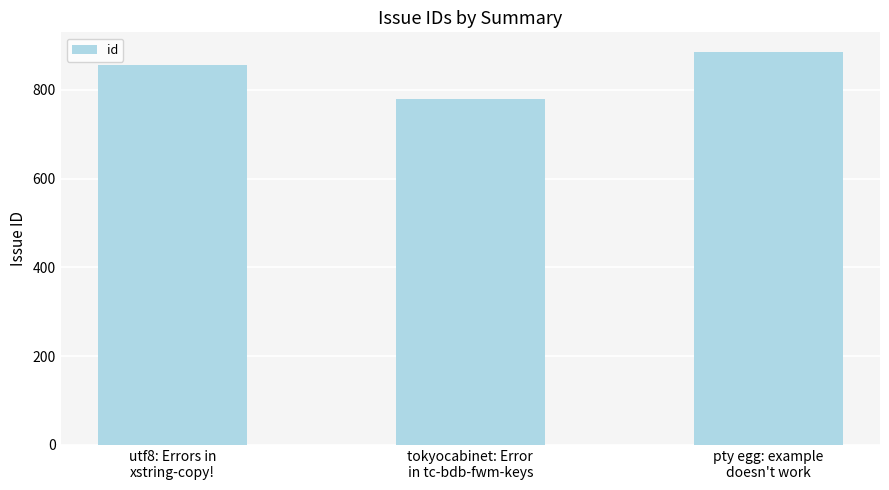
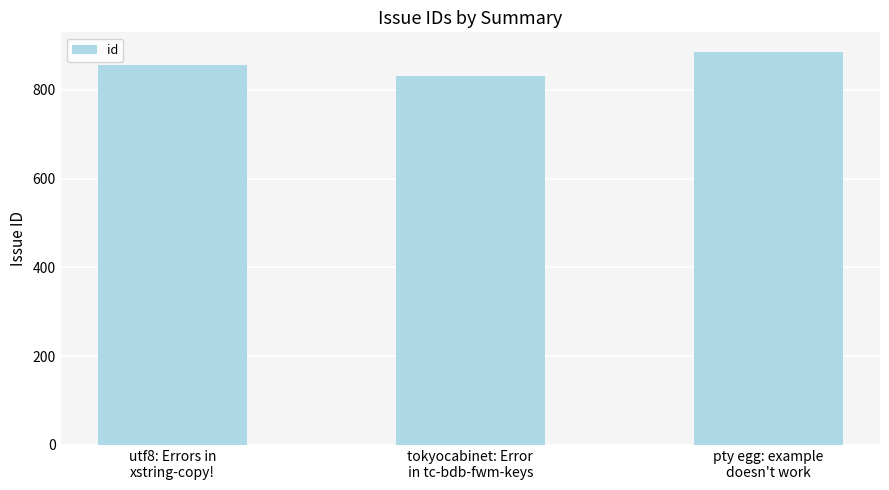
  {
    "utf8: Errors in xstring-copy!": 860,
-   "tokyocabinet: Error in tc-bdb-fwm-keys": 780,
+   "tokyocabinet: Error in tc-bdb-fwm-keys": 830,
    "pty egg: example doesn't work": 890
  }
